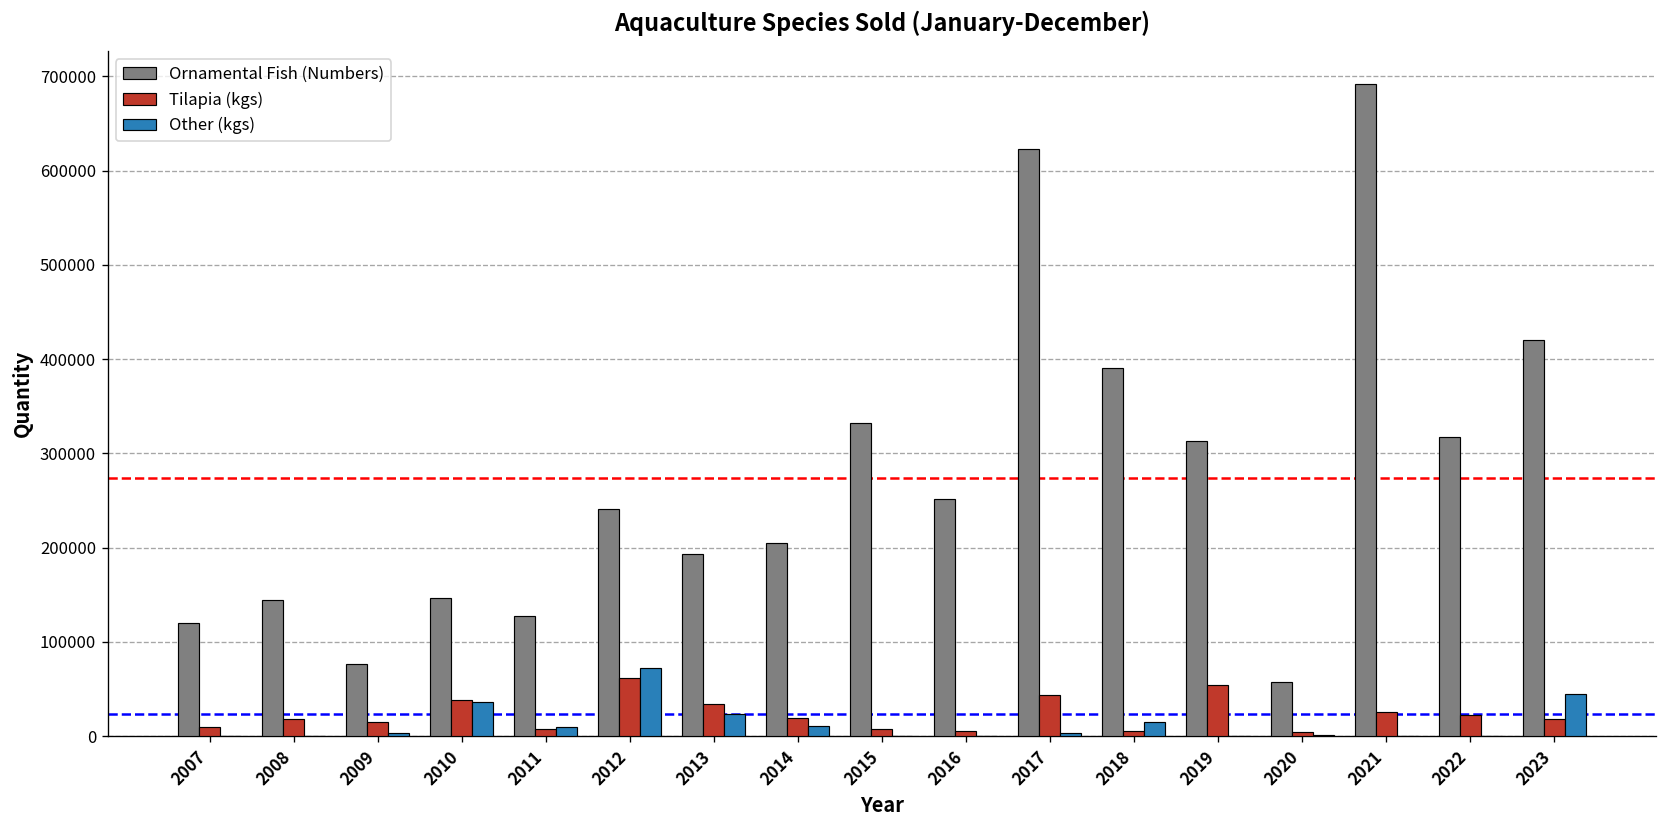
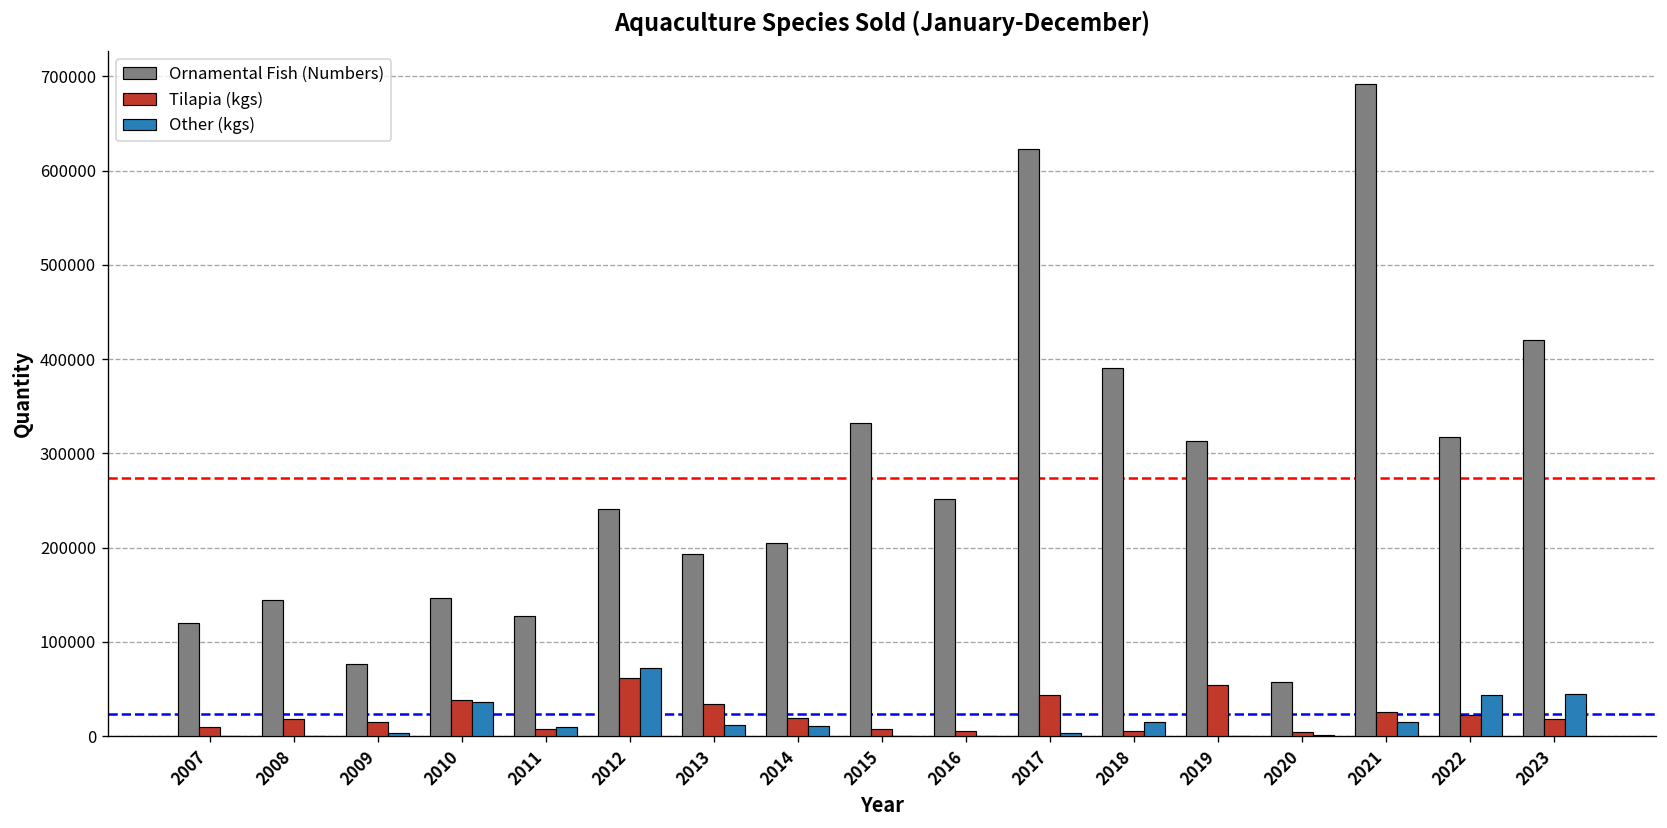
  {
    "Ornamental Fish (Numbers)": {
      "2007": 120000,
      "2008": 140000,
      "2009": 80000,
      "2010": 150000,
      "2011": 130000,
      "2012": 240000,
      "2013": 190000,
      "2014": 200000,
      "2015": 330000,
      "2016": 250000,
      "2017": 620000,
      "2018": 390000,
      "2019": 310000,
      "2020": 60000,
      "2021": 690000,
      "2022": 320000,
      "2023": 420000
    },
    "Tilapia (kgs)": {
      "2007": 10000,
      "2008": 20000,
      "2009": 10000,
      "2010": 40000,
      "2011": 10000,
      "2012": 60000,
      "2013": 30000,
      "2014": 20000,
      "2015": 10000,
      "2016": 10000,
      "2017": 40000,
      "2018": 10000,
      "2019": 50000,
      "2020": 0,
      "2021": 30000,
      "2022": 20000,
      "2023": 20000
    },
    "Other (kgs)": {
      "2007": 0,
      "2010": 40000,
      "2011": 10000,
      "2012": 70000,
-     "2013": 20000,
+     "2013": 10000,
      "2014": 10000,
      "2015": 0,
      "2017": 0,
      "2018": 10000,
-     "2021": 0,
-     "2022": 0,
+     "2021": 10000,
+     "2022": 40000,
      "2023": 40000
    }
  }
